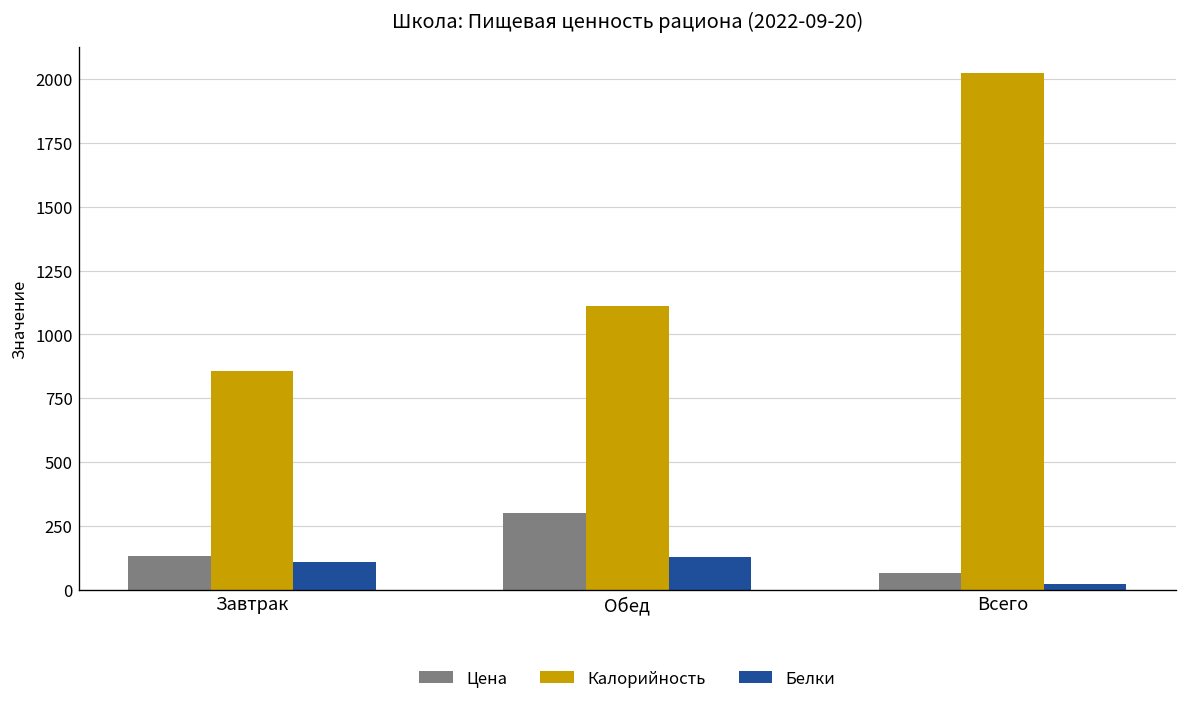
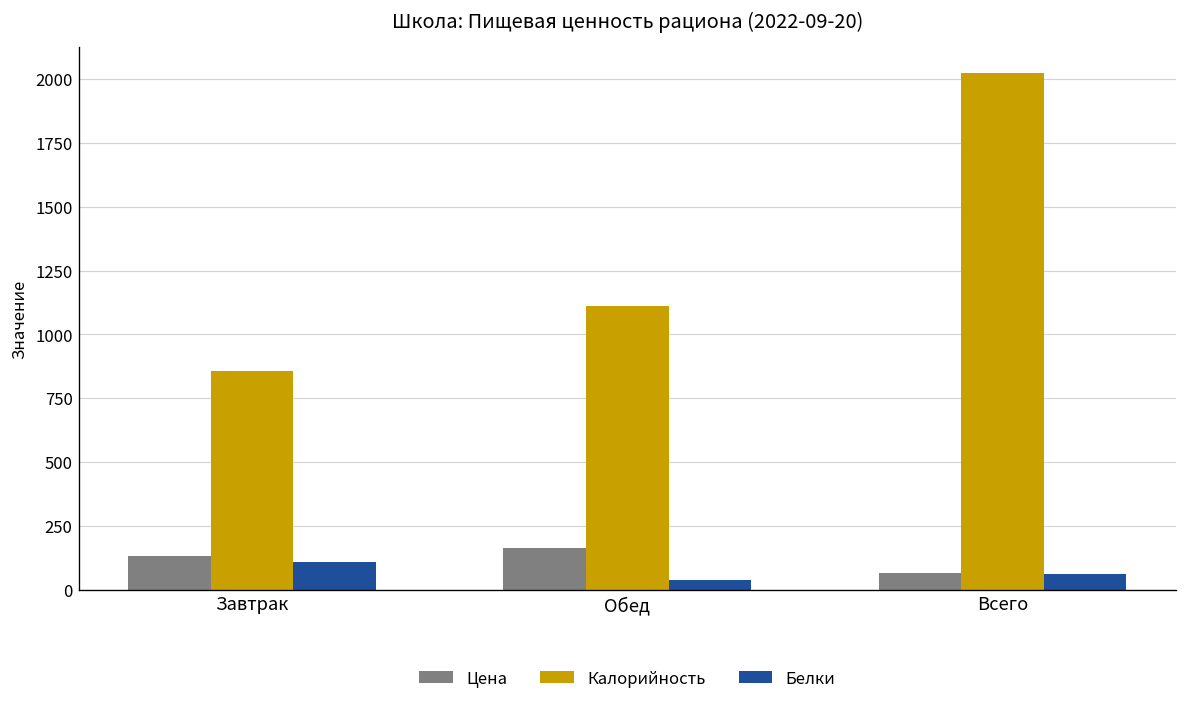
  {
    "Цена": {
      "Завтрак": 130,
-     "Обед": 300,
+     "Обед": 160,
      "Всего": 60
    },
    "Калорийность": {
      "Завтрак": 860,
      "Обед": 1110,
      "Всего": 2020
    },
    "Белки": {
      "Завтрак": 110,
-     "Обед": 130,
-     "Всего": 20
+     "Обед": 40,
+     "Всего": 60
    }
  }
